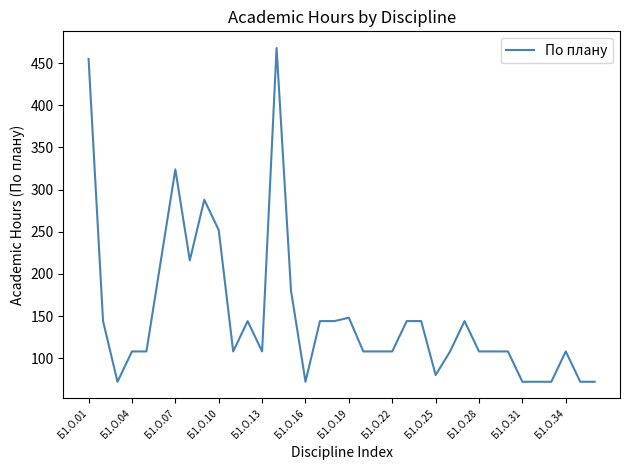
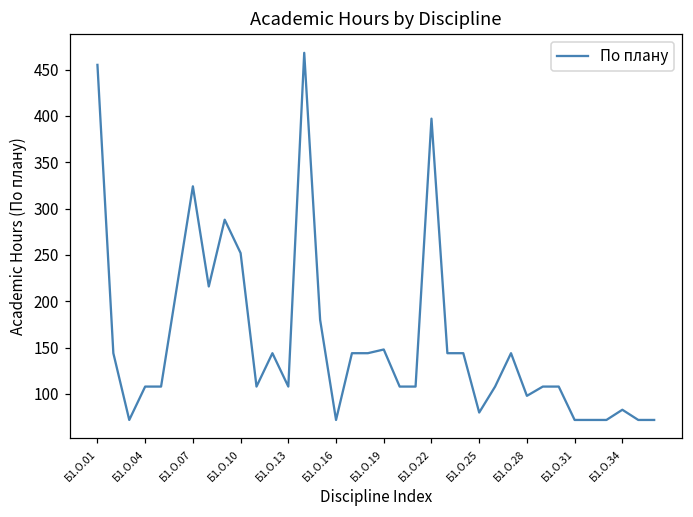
  {
    "Б1.О.01": 460,
    "Б1.О.04": 110,
    "Б1.О.07": 320,
    "Б1.О.10": 250,
    "Б1.О.13": 110,
    "Б1.О.16": 70,
    "Б1.О.19": 150,
-   "Б1.О.22": 110,
+   "Б1.О.22": 400,
    "Б1.О.25": 80,
-   "Б1.О.28": 110,
+   "Б1.О.28": 100,
    "Б1.О.31": 70,
-   "Б1.О.34": 110
+   "Б1.О.34": 80
  }
